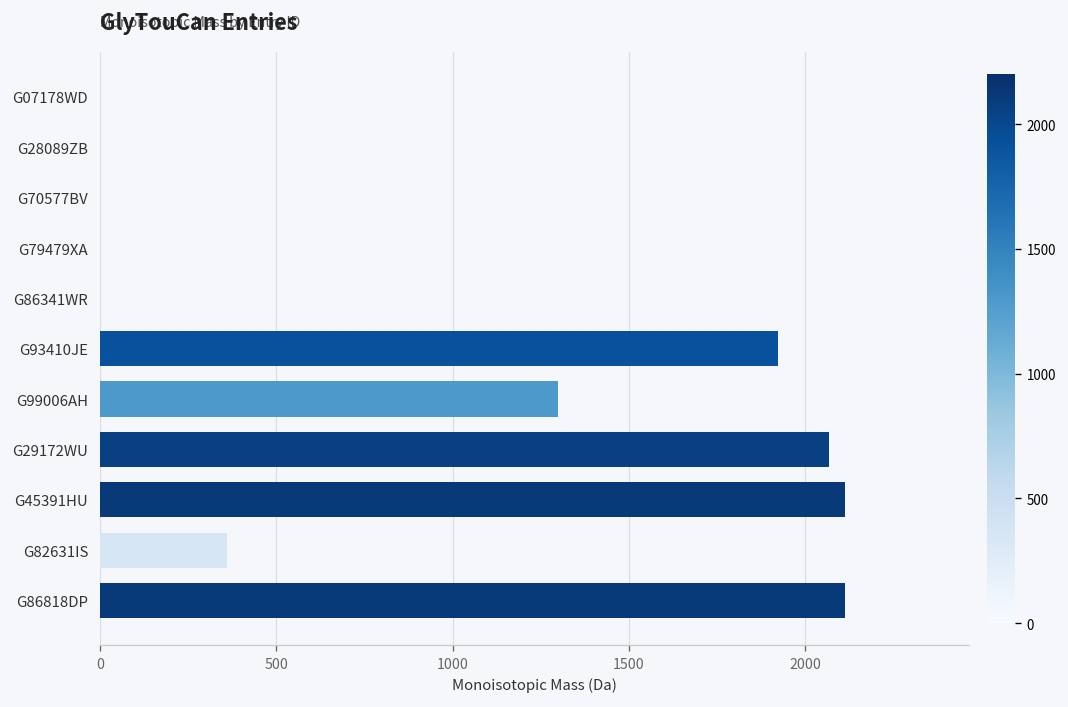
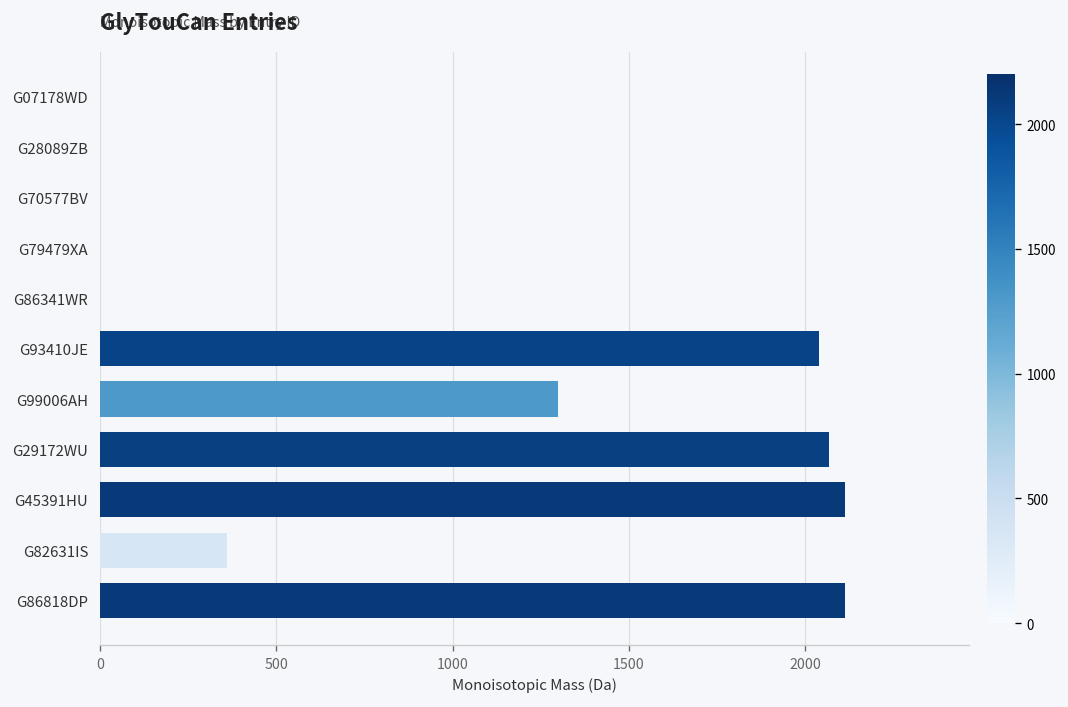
  {
    "G07178WD": 0,
    "G28089ZB": 0,
    "G70577BV": 0,
    "G79479XA": 0,
    "G86341WR": 0,
-   "G93410JE": 1920,
+   "G93410JE": 2040,
    "G99006AH": 1300,
    "G29172WU": 2070,
    "G45391HU": 2110,
    "G82631IS": 360,
    "G86818DP": 2110
  }
